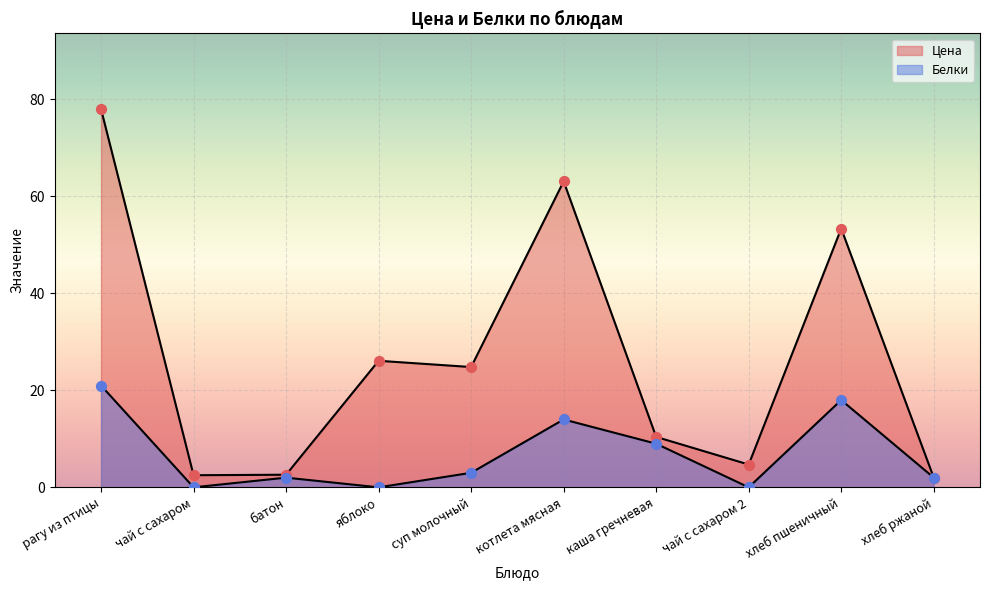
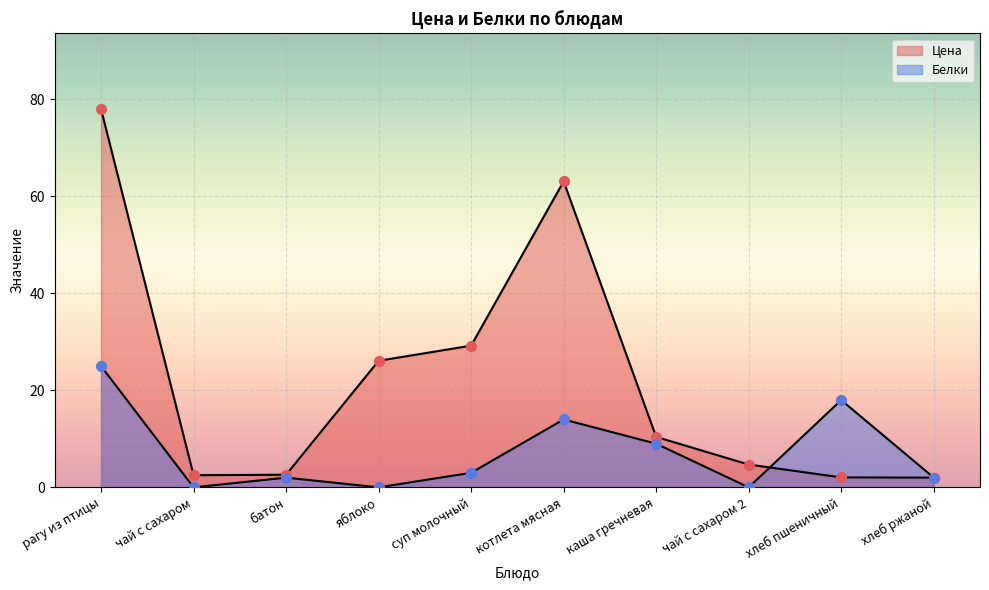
  {
    "Цена": {
      "рагу из птицы": 78,
      "чай с сахаром": 3,
      "батон": 3,
      "яблоко": 26,
-     "суп молочный": 25,
+     "суп молочный": 29,
      "котлета мясная": 63,
      "каша гречневая": 10,
      "чай с сахаром 2": 5,
-     "хлеб пшеничный": 53
+     "хлеб пшеничный": 2
    },
    "Белки": {
-     "рагу из птицы": 21,
+     "рагу из птицы": 25,
      "чай с сахаром": 0,
      "батон": 2,
      "яблоко": 0,
      "суп молочный": 3,
      "котлета мясная": 14,
      "каша гречневая": 9,
      "чай с сахаром 2": 0,
      "хлеб пшеничный": 18
    }
  }
